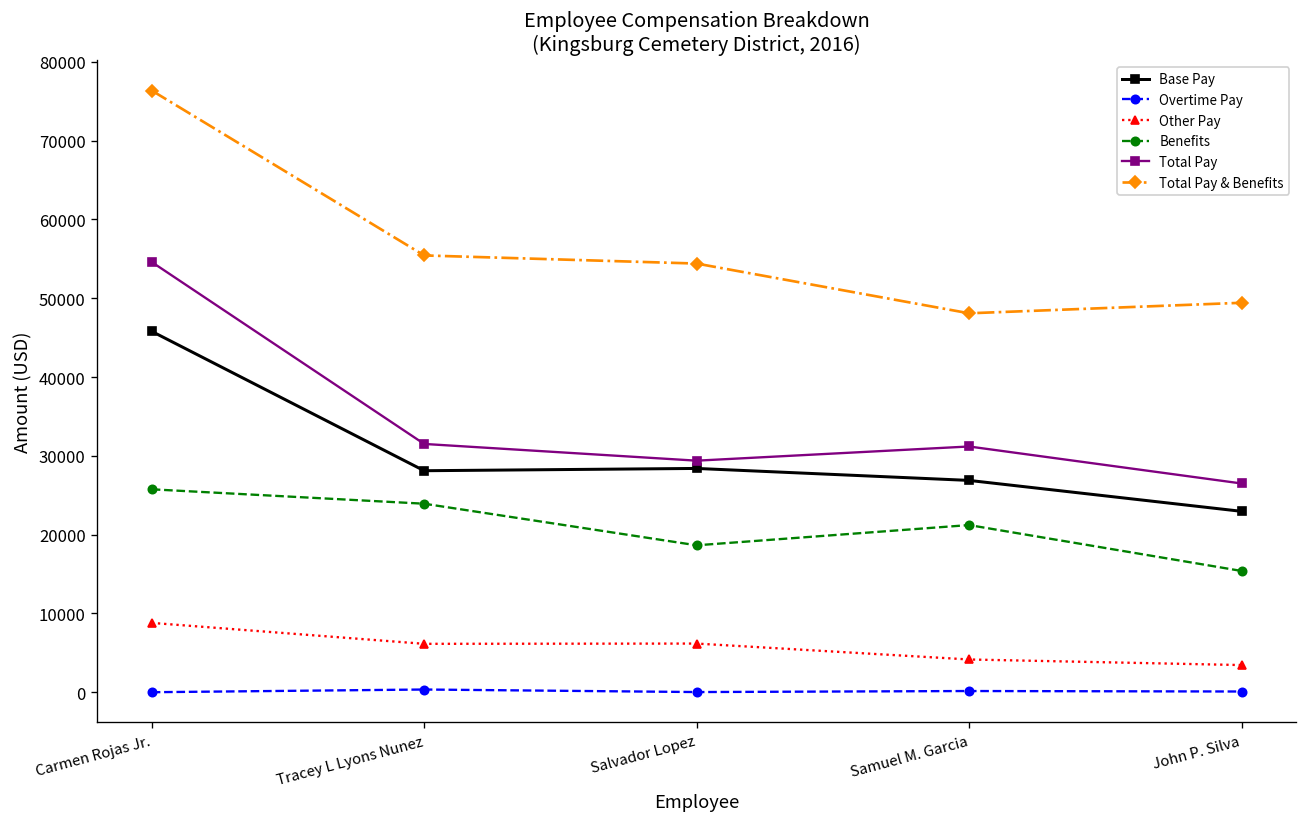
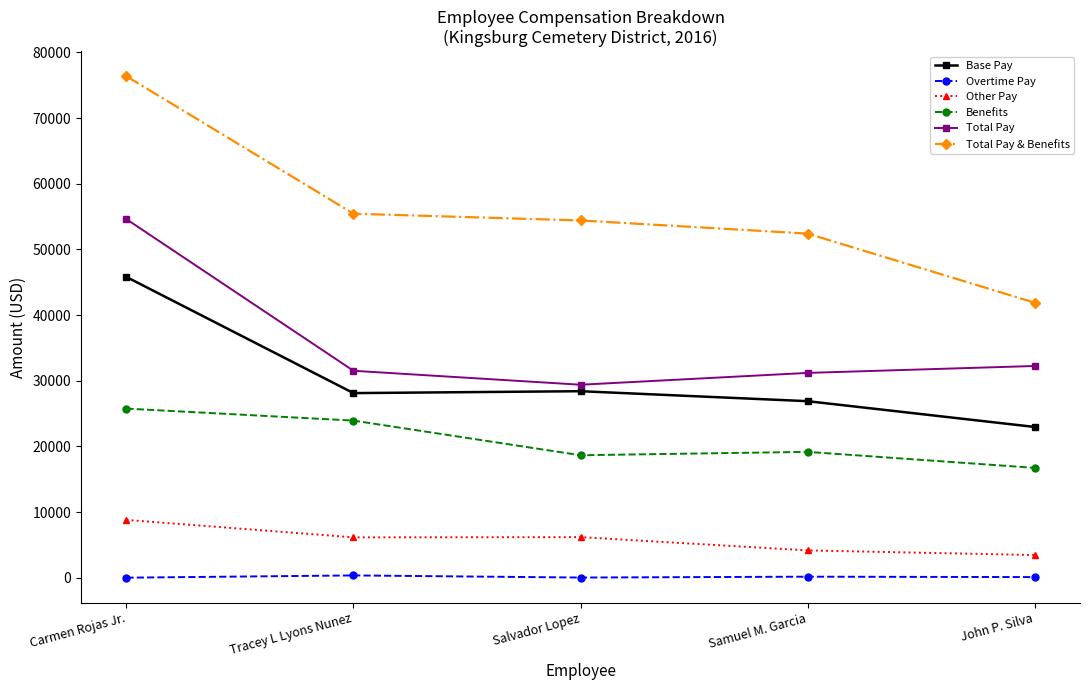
  {
    "Base Pay": {
      "Carmen Rojas Jr.": 46000,
      "Tracey L Lyons Nunez": 28000,
      "Salvador Lopez": 28000,
      "Samuel M. Garcia": 27000,
      "John P. Silva": 23000
    },
    "Overtime Pay": {
      "Carmen Rojas Jr.": 0,
      "Tracey L Lyons Nunez": 0,
      "Salvador Lopez": 0,
      "Samuel M. Garcia": 0,
      "John P. Silva": 0
    },
    "Other Pay": {
      "Carmen Rojas Jr.": 9000,
      "Tracey L Lyons Nunez": 6000,
      "Salvador Lopez": 6000,
      "Samuel M. Garcia": 4000,
      "John P. Silva": 3000
    },
    "Benefits": {
      "Carmen Rojas Jr.": 26000,
      "Tracey L Lyons Nunez": 24000,
      "Salvador Lopez": 19000,
-     "Samuel M. Garcia": 21000,
-     "John P. Silva": 15000
+     "Samuel M. Garcia": 19000,
+     "John P. Silva": 17000
    },
    "Total Pay": {
      "Carmen Rojas Jr.": 55000,
      "Tracey L Lyons Nunez": 32000,
      "Salvador Lopez": 29000,
      "Samuel M. Garcia": 31000,
-     "John P. Silva": 26000
+     "John P. Silva": 32000
    },
    "Total Pay & Benefits": {
      "Carmen Rojas Jr.": 76000,
      "Tracey L Lyons Nunez": 55000,
      "Salvador Lopez": 54000,
-     "Samuel M. Garcia": 48000,
-     "John P. Silva": 49000
+     "Samuel M. Garcia": 52000,
+     "John P. Silva": 42000
    }
  }
